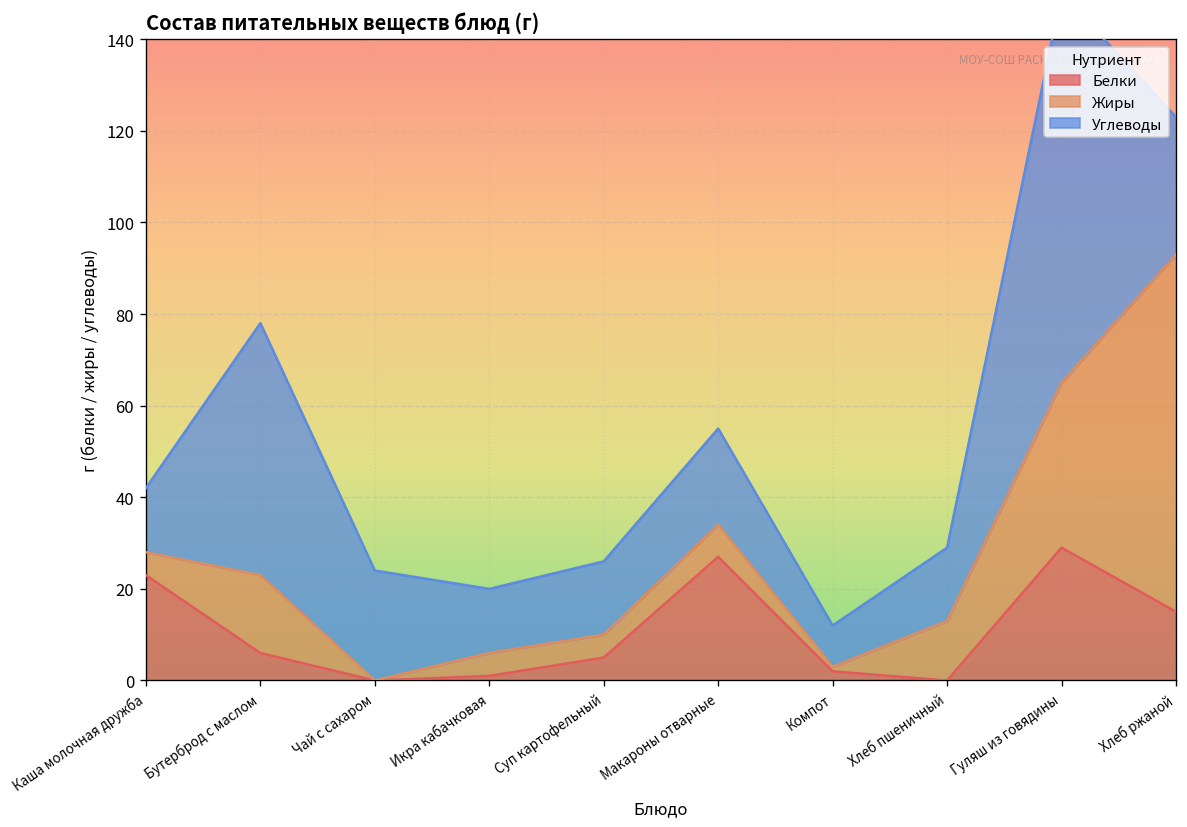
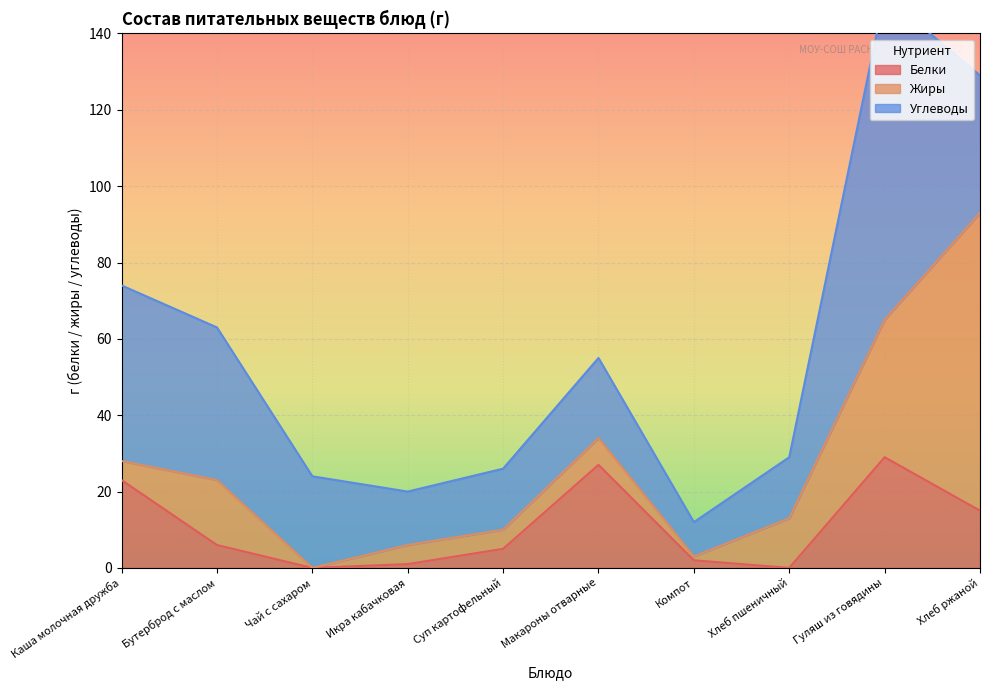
  {
    "Углеводы": {
-     "Каша молочная дружба": 14,
-     "Бутерброд с маслом": 55,
+     "Каша молочная дружба": 46,
+     "Бутерброд с маслом": 40,
      "Чай с сахаром": 24,
      "Икра кабачковая": 14,
      "Суп картофельный": 16,
      "Макароны отварные": 21,
      "Компот": 9,
      "Хлеб пшеничный": 16,
-     "Хлеб ржаной": 30
+     "Хлеб ржаной": 36
    }
  }
